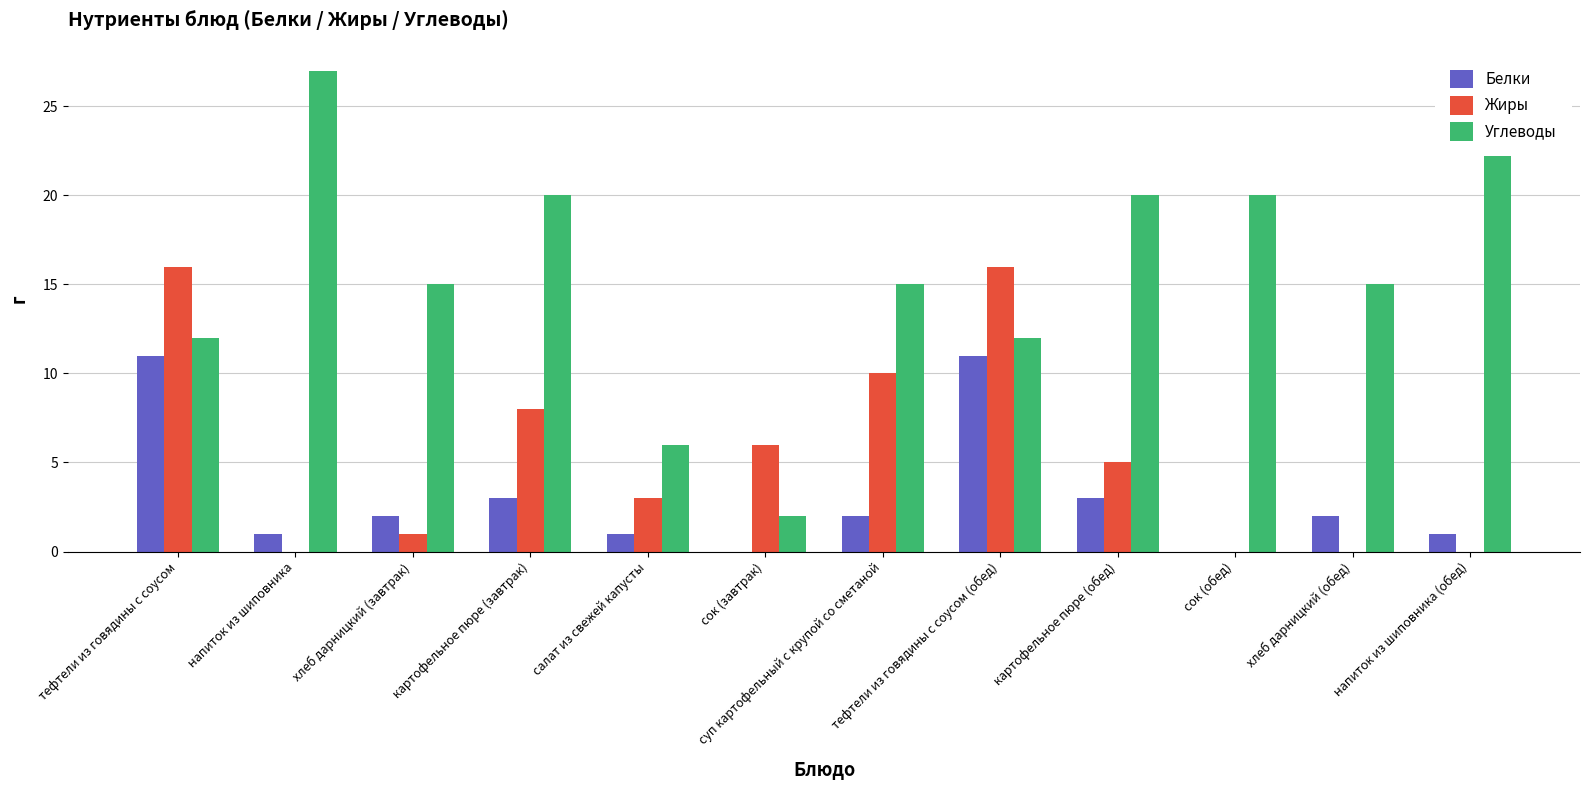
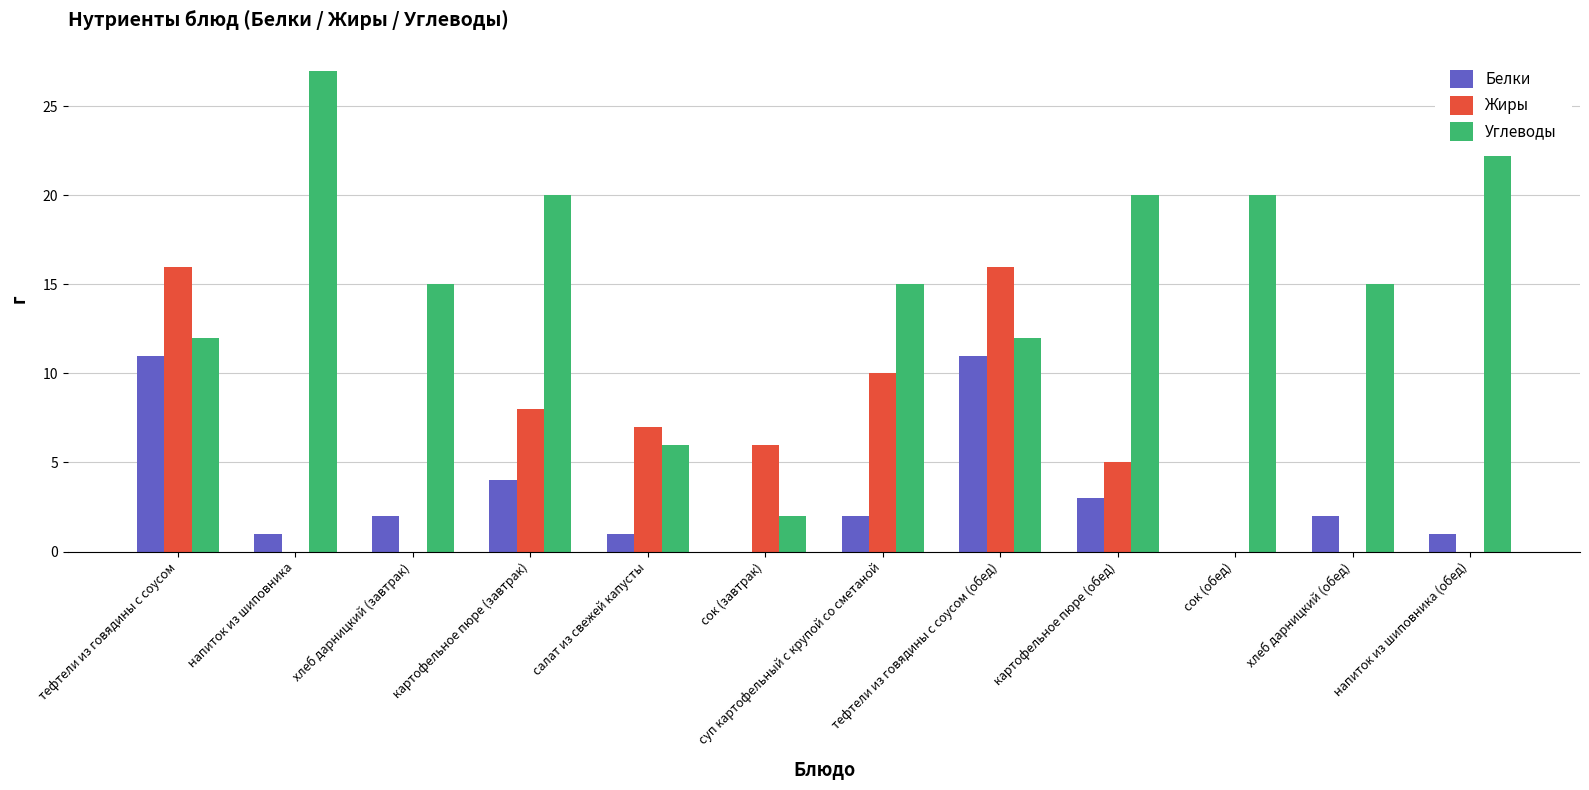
  {
    "Белки": {
      "тефтели из говядины с соусом": 11,
      "напиток из шиповника": 1,
      "хлеб дарницкий (завтрак)": 2,
-     "картофельное пюре (завтрак)": 3,
+     "картофельное пюре (завтрак)": 4,
      "салат из свежей капусты": 1,
      "сок (завтрак)": 0,
      "суп картофельный с крупой со сметаной": 2,
      "тефтели из говядины с соусом (обед)": 11,
      "картофельное пюре (обед)": 3,
      "сок (обед)": 0,
      "хлеб дарницкий (обед)": 2,
      "напиток из шиповника (обед)": 1
    },
    "Жиры": {
      "тефтели из говядины с соусом": 16,
      "напиток из шиповника": 0,
-     "хлеб дарницкий (завтрак)": 1,
+     "хлеб дарницкий (завтрак)": 0,
      "картофельное пюре (завтрак)": 8,
-     "салат из свежей капусты": 3,
+     "салат из свежей капусты": 7,
      "сок (завтрак)": 6,
      "суп картофельный с крупой со сметаной": 10,
      "тефтели из говядины с соусом (обед)": 16,
      "картофельное пюре (обед)": 5,
      "сок (обед)": 0,
      "хлеб дарницкий (обед)": 0,
      "напиток из шиповника (обед)": 0
    },
    "Углеводы": {
      "тефтели из говядины с соусом": 12,
      "напиток из шиповника": 27,
      "хлеб дарницкий (завтрак)": 15,
      "картофельное пюре (завтрак)": 20,
      "салат из свежей капусты": 6,
      "сок (завтрак)": 2,
      "суп картофельный с крупой со сметаной": 15,
      "тефтели из говядины с соусом (обед)": 12,
      "картофельное пюре (обед)": 20,
      "сок (обед)": 20,
      "хлеб дарницкий (обед)": 15
    }
  }
